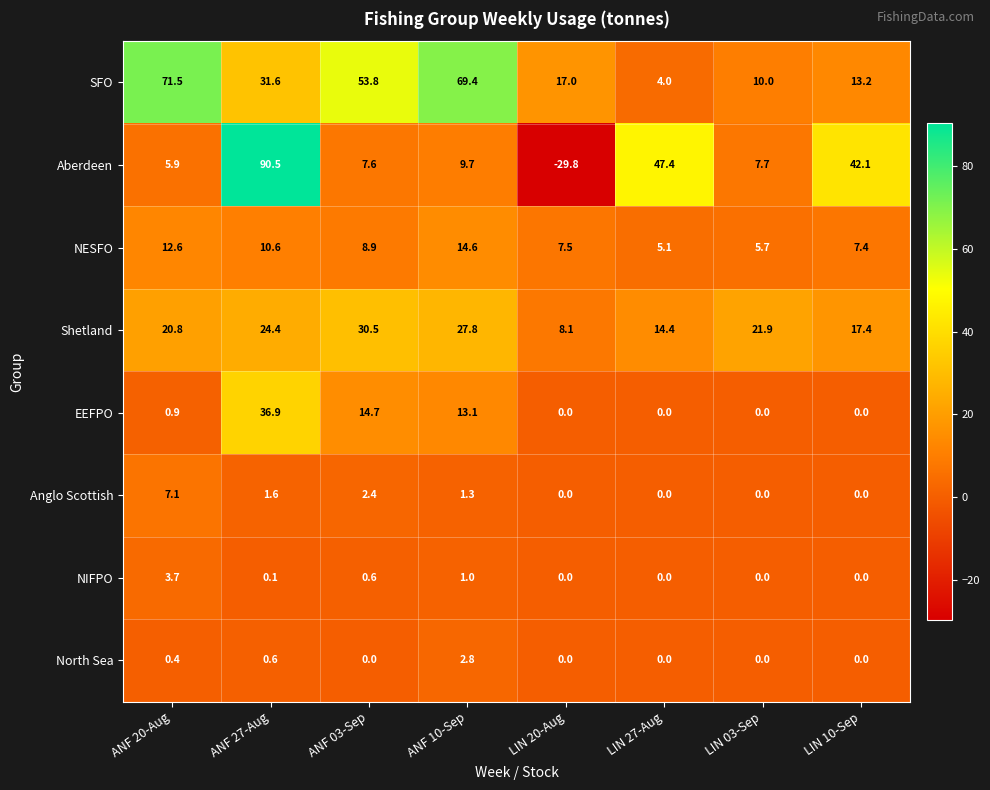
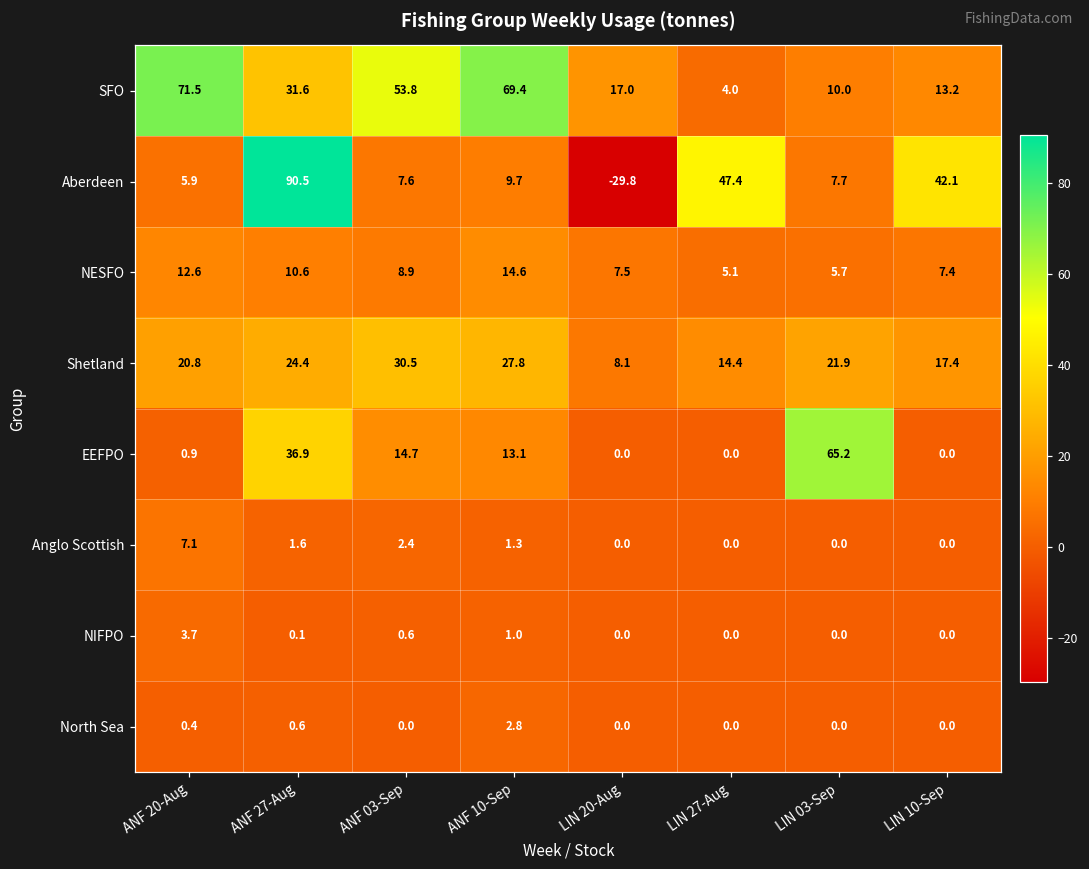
  {
    "SFO": {
      "ANF 20-Aug": 71.5,
      "ANF 27-Aug": 31.6,
      "ANF 03-Sep": 53.8,
      "ANF 10-Sep": 69.4,
      "LIN 20-Aug": 17.0,
      "LIN 27-Aug": 4.0,
      "LIN 03-Sep": 10.0,
      "LIN 10-Sep": 13.2
    },
    "Aberdeen": {
      "ANF 20-Aug": 5.9,
      "ANF 27-Aug": 90.5,
      "ANF 03-Sep": 7.6,
      "ANF 10-Sep": 9.7,
      "LIN 20-Aug": -29.8,
      "LIN 27-Aug": 47.4,
      "LIN 03-Sep": 7.7,
      "LIN 10-Sep": 42.1
    },
    "NESFO": {
      "ANF 20-Aug": 12.6,
      "ANF 27-Aug": 10.6,
      "ANF 03-Sep": 8.9,
      "ANF 10-Sep": 14.6,
      "LIN 20-Aug": 7.5,
      "LIN 27-Aug": 5.1,
      "LIN 03-Sep": 5.7,
      "LIN 10-Sep": 7.4
    },
    "Shetland": {
      "ANF 20-Aug": 20.8,
      "ANF 27-Aug": 24.4,
      "ANF 03-Sep": 30.5,
      "ANF 10-Sep": 27.8,
      "LIN 20-Aug": 8.1,
      "LIN 27-Aug": 14.4,
      "LIN 03-Sep": 21.9,
      "LIN 10-Sep": 17.4
    },
    "EEFPO": {
      "ANF 20-Aug": 0.9,
      "ANF 27-Aug": 36.9,
      "ANF 03-Sep": 14.7,
      "ANF 10-Sep": 13.1,
      "LIN 20-Aug": 0.0,
      "LIN 27-Aug": 0.0,
-     "LIN 03-Sep": 0.0,
+     "LIN 03-Sep": 65.2,
      "LIN 10-Sep": 0.0
    },
    "Anglo Scottish": {
      "ANF 20-Aug": 7.1,
      "ANF 27-Aug": 1.6,
      "ANF 03-Sep": 2.4,
      "ANF 10-Sep": 1.3,
      "LIN 20-Aug": 0.0,
      "LIN 27-Aug": 0.0,
      "LIN 03-Sep": 0.0,
      "LIN 10-Sep": 0.0
    },
    "NIFPO": {
      "ANF 20-Aug": 3.7,
      "ANF 27-Aug": 0.1,
      "ANF 03-Sep": 0.6,
      "ANF 10-Sep": 1.0,
      "LIN 20-Aug": 0.0,
      "LIN 27-Aug": 0.0,
      "LIN 03-Sep": 0.0,
      "LIN 10-Sep": 0.0
    },
    "North Sea": {
      "ANF 20-Aug": 0.4,
      "ANF 27-Aug": 0.6,
      "ANF 03-Sep": 0.0,
      "ANF 10-Sep": 2.8,
      "LIN 20-Aug": 0.0,
      "LIN 27-Aug": 0.0,
      "LIN 03-Sep": 0.0,
      "LIN 10-Sep": 0.0
    }
  }
